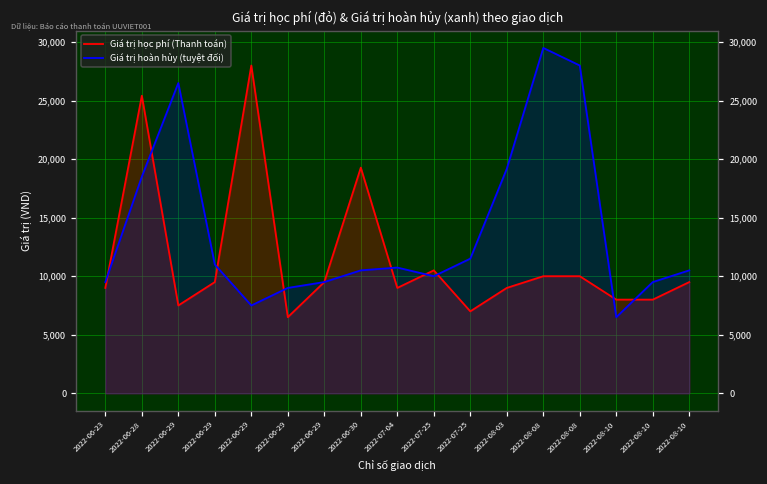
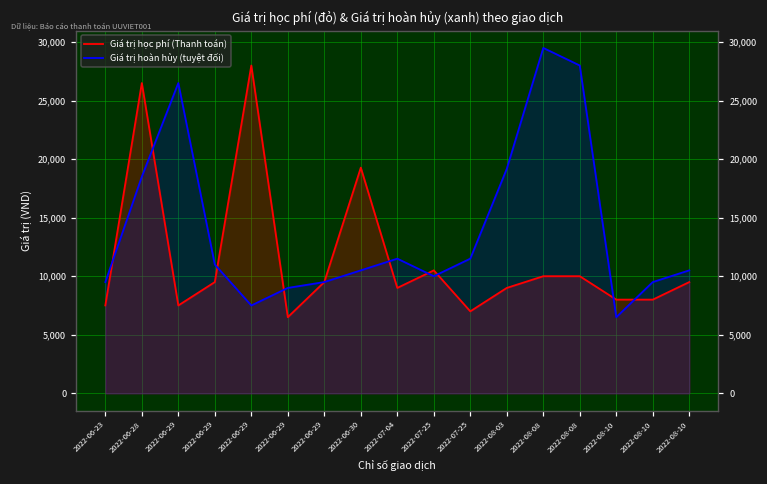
  {
    "Giá trị học phí (Thanh toán)": {
-     "2022-06-23": "9,000",
-     "2022-06-28": "25,400",
+     "2022-06-23": "7,500",
+     "2022-06-28": "26,500",
      "2022-06-30": "19,300",
      "2022-07-04": "9,000",
      "2022-08-03": "9,000"
    },
    "Giá trị hoàn hủy (tuyệt đối)": {
      "2022-06-23": "9,500",
      "2022-06-28": "18,500",
      "2022-06-30": "10,500",
-     "2022-07-04": "10,700",
+     "2022-07-04": "11,500",
      "2022-08-03": "19,200"
    }
  }
